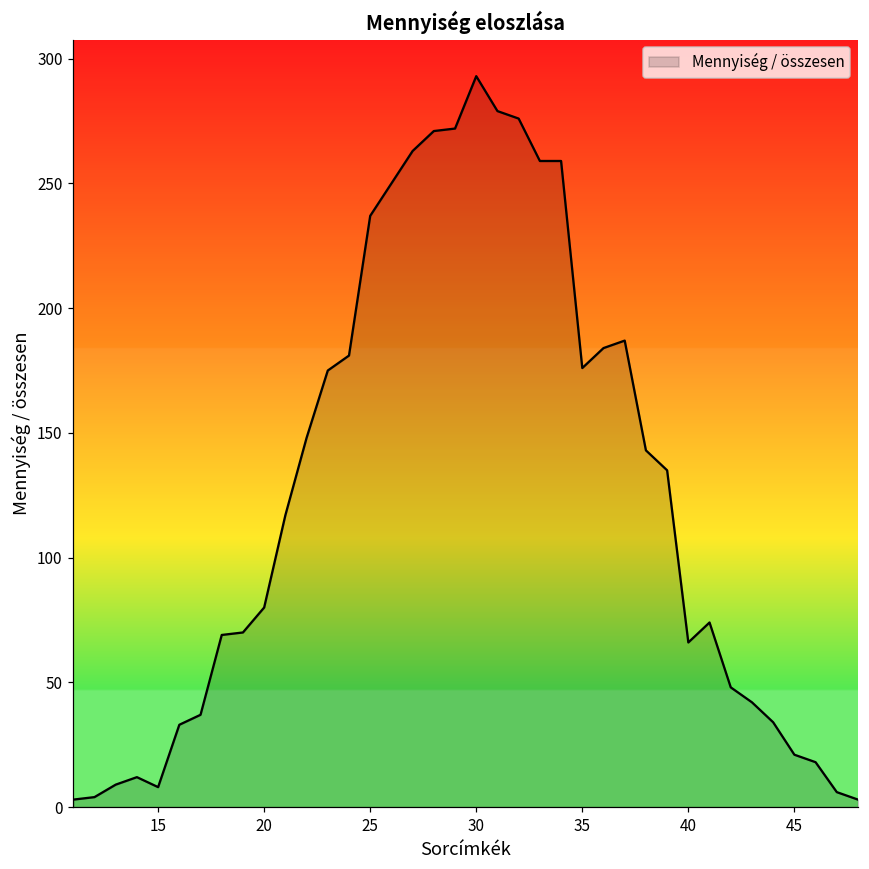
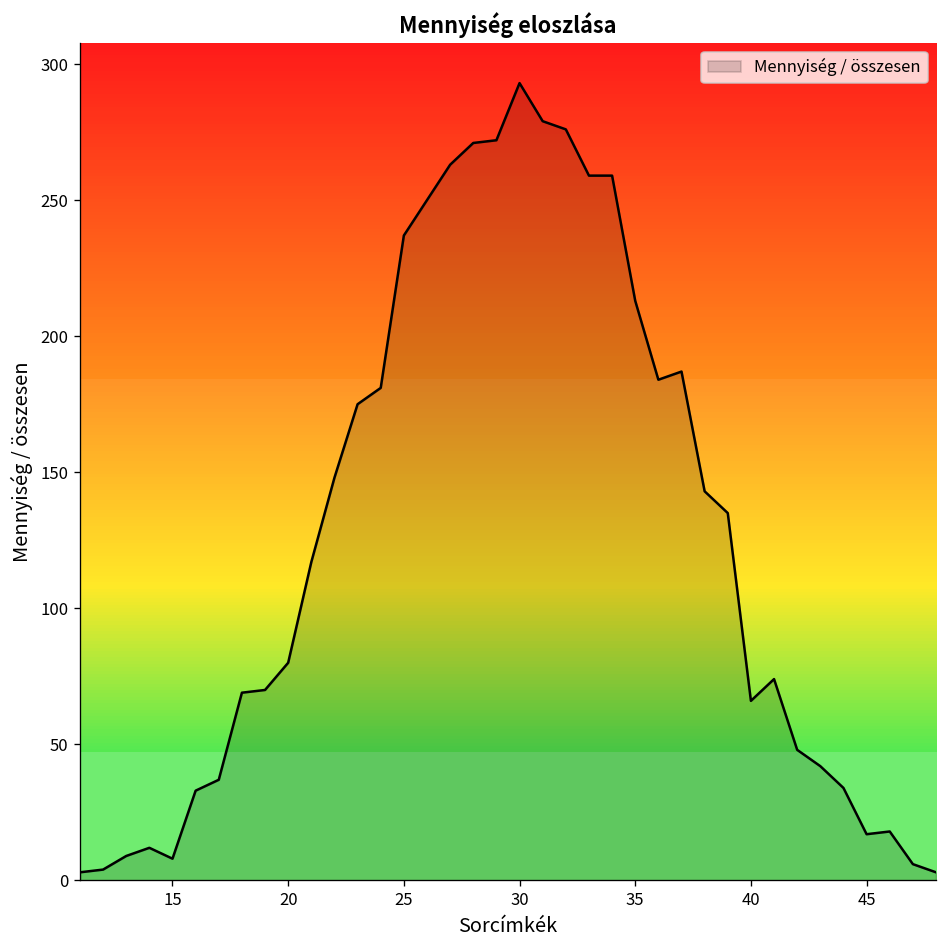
  {
    "15": 8,
    "20": 80,
    "25": 237,
    "30": 293,
-   "35": 176,
+   "35": 213,
    "40": 66,
-   "45": 21
+   "45": 17
  }
